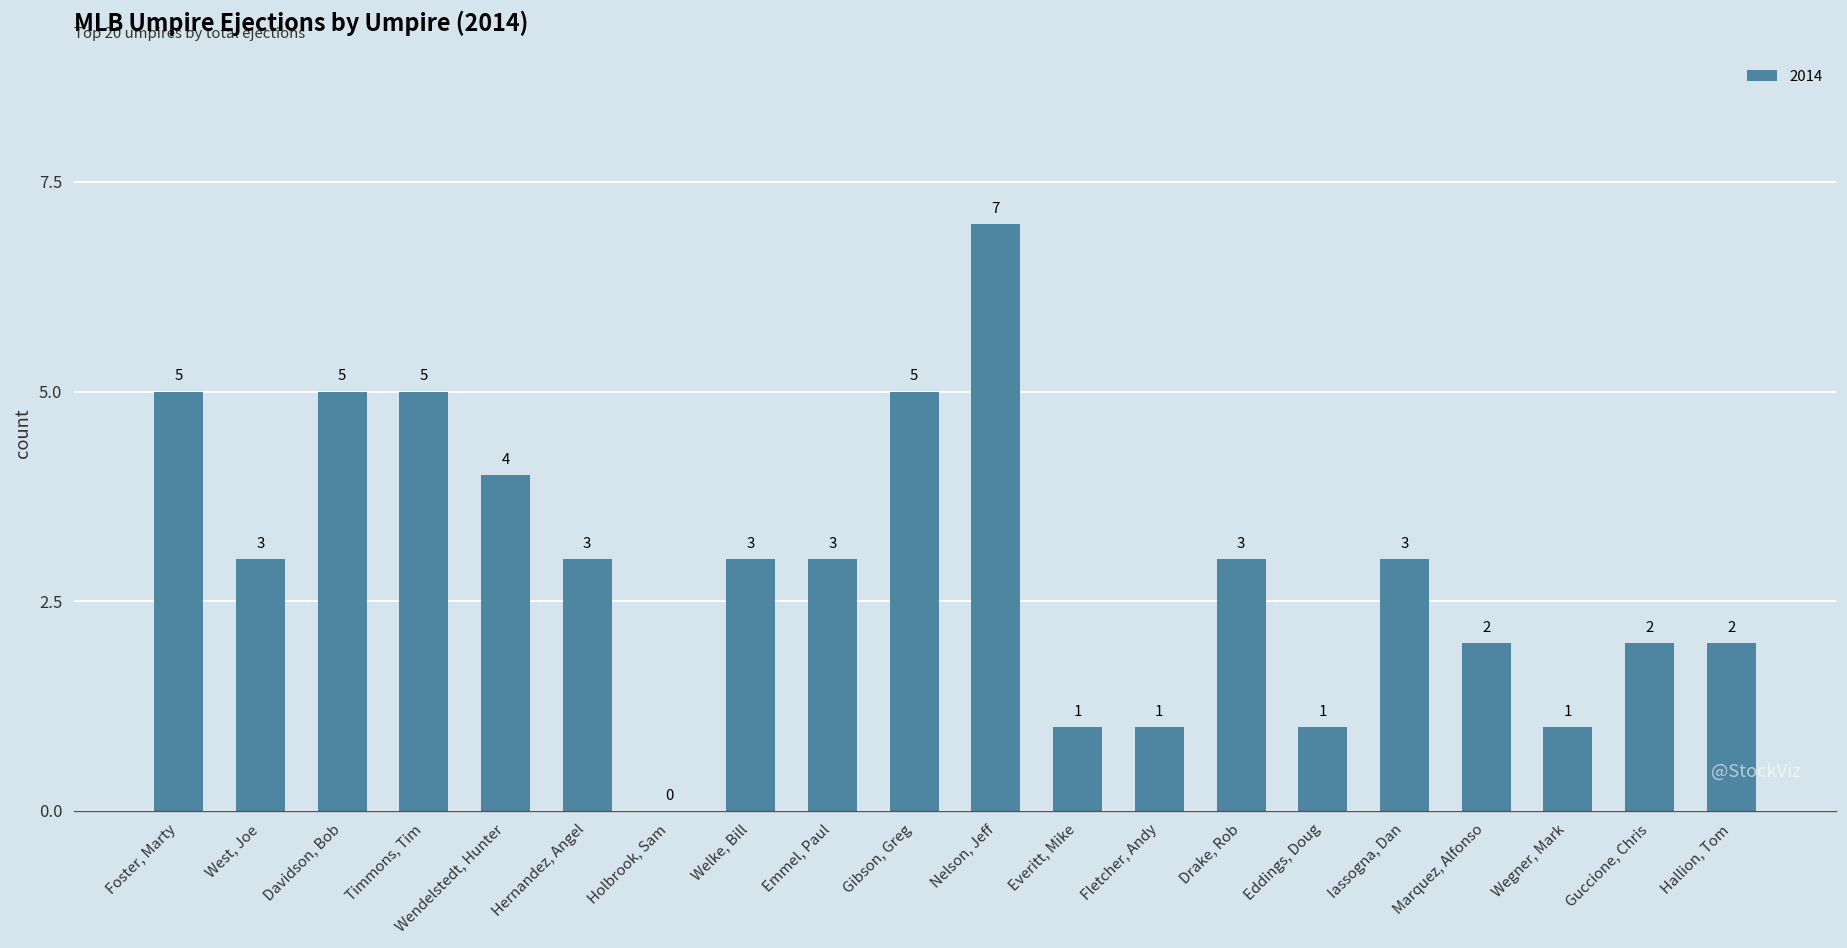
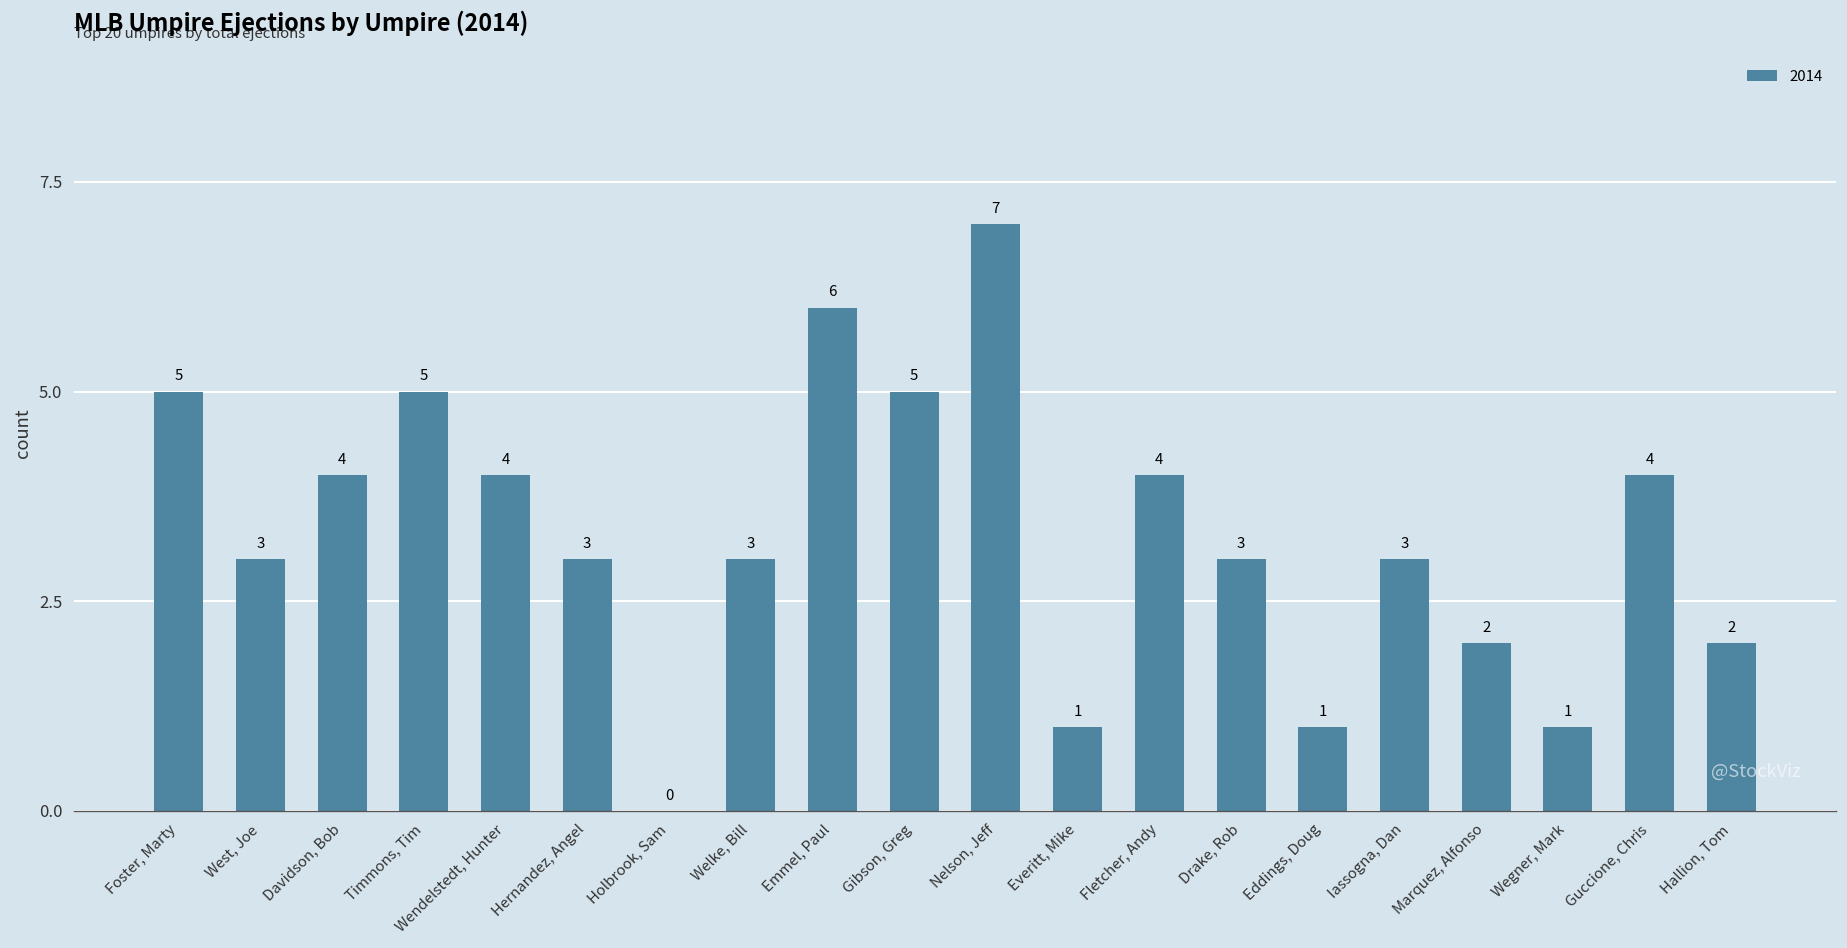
  {
    "Foster, Marty": 5,
    "West, Joe": 3,
-   "Davidson, Bob": 5,
+   "Davidson, Bob": 4,
    "Timmons, Tim": 5,
    "Wendelstedt, Hunter": 4,
    "Hernandez, Angel": 3,
    "Holbrook, Sam": 0,
    "Welke, Bill": 3,
-   "Emmel, Paul": 3,
+   "Emmel, Paul": 6,
    "Gibson, Greg": 5,
    "Nelson, Jeff": 7,
    "Everitt, Mike": 1,
-   "Fletcher, Andy": 1,
+   "Fletcher, Andy": 4,
    "Drake, Rob": 3,
    "Eddings, Doug": 1,
    "Iassogna, Dan": 3,
    "Marquez, Alfonso": 2,
    "Wegner, Mark": 1,
-   "Guccione, Chris": 2,
+   "Guccione, Chris": 4,
    "Hallion, Tom": 2
  }
